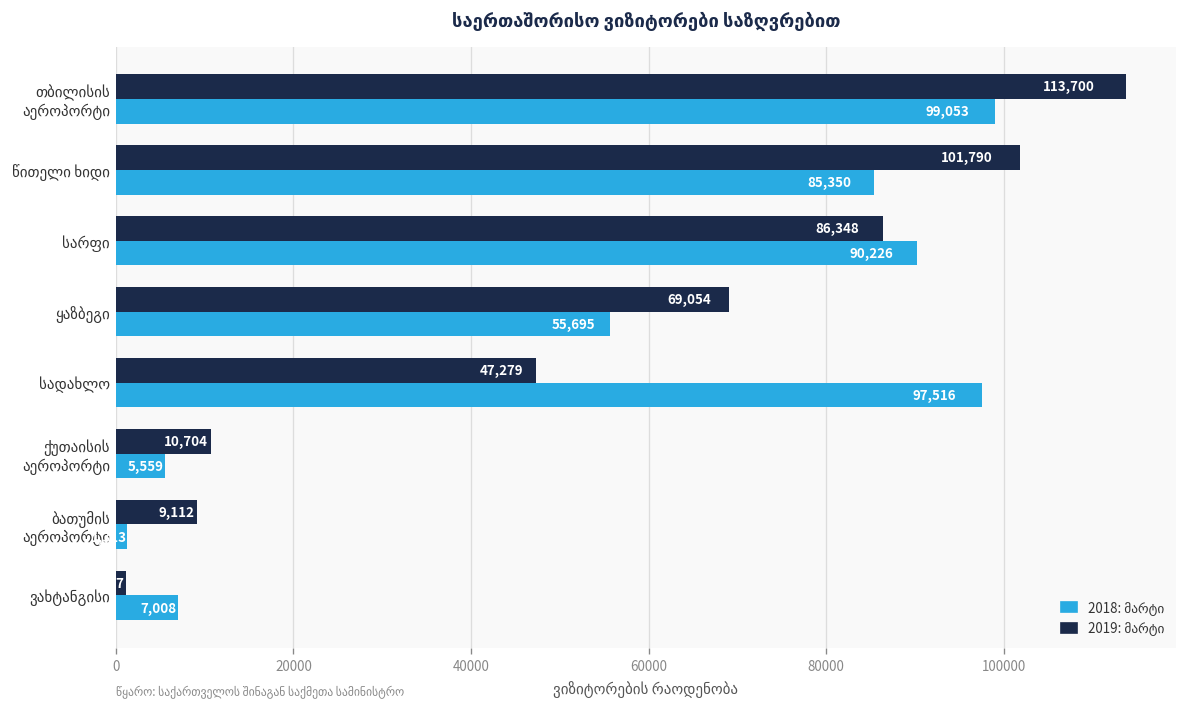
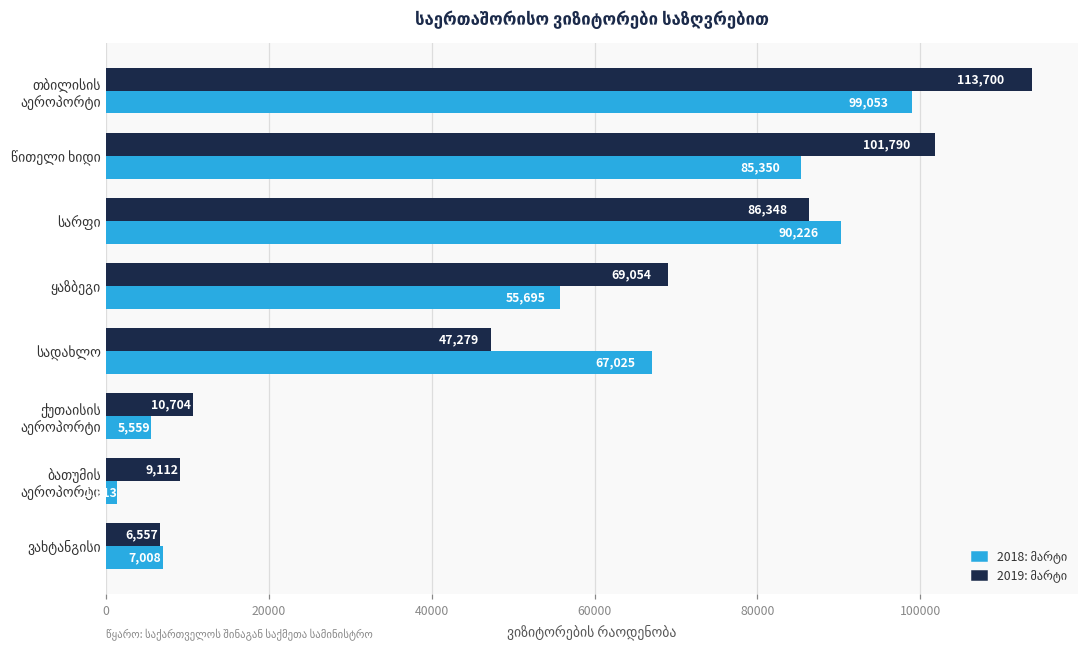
  {
    "2018: მარტი": {
      "თბილისის აეროპორტი": "99,053",
      "წითელი ხიდი": "85,350",
      "სარფი": "90,226",
      "ყაზბეგი": "55,695",
-     "სადახლო": "97,516",
+     "სადახლო": "67,025",
      "ქუთაისის აეროპორტი": "5,559",
      "ვახტანგისი": "7,008"
    },
    "2019: მარტი": {
-     "ვახტანგისი": "1000"
+     "ვახტანგისი": "7000"
    }
  }
